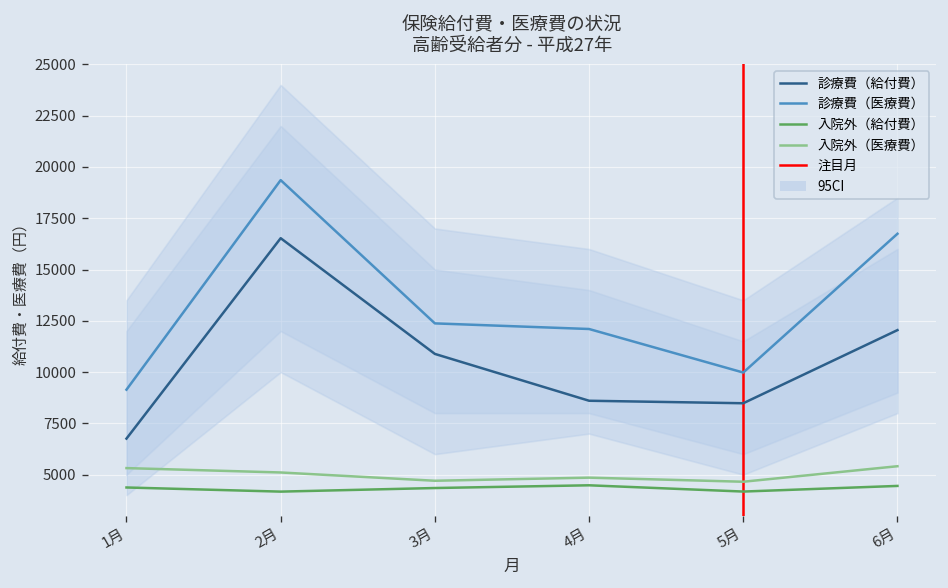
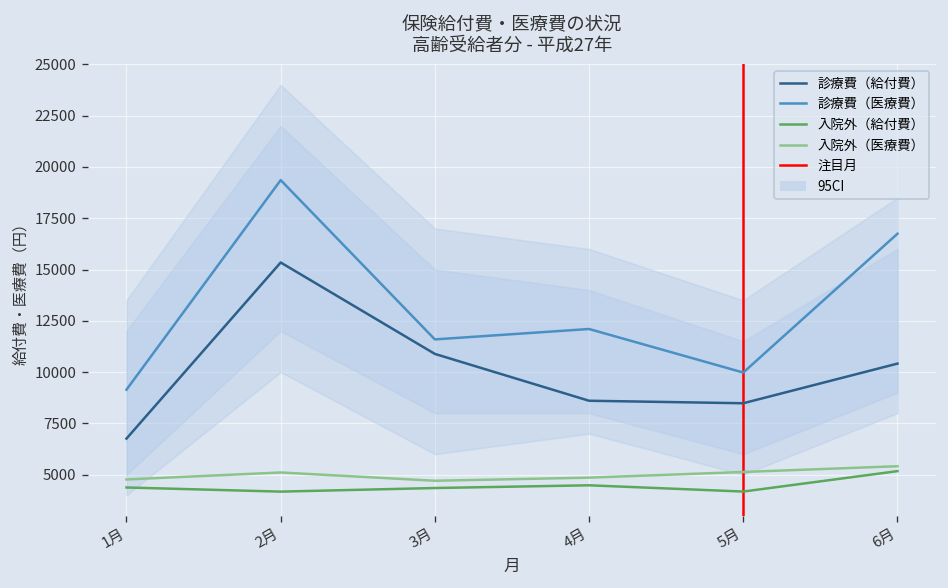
  {
    "診療費（給付費）": {
      "1月": 6800,
-     "2月": 16500,
+     "2月": 15300,
      "3月": 10900,
      "4月": 8600,
      "5月": 8500,
-     "6月": 12000
+     "6月": 10400
    },
    "診療費（医療費）": {
      "1月": 9100,
      "2月": 19400,
-     "3月": 12400,
+     "3月": 11600,
      "4月": 12100,
      "5月": 10000,
      "6月": 16700
    },
    "入院外（給付費）": {
      "1月": 4400,
      "2月": 4200,
      "3月": 4300,
      "4月": 4500,
      "5月": 4200,
-     "6月": 4400
+     "6月": 5200
    },
    "入院外（医療費）": {
-     "1月": 5300,
+     "1月": 4800,
      "2月": 5100,
      "3月": 4700,
      "4月": 4900,
-     "5月": 4700,
+     "5月": 5100,
      "6月": 5400
    }
  }
